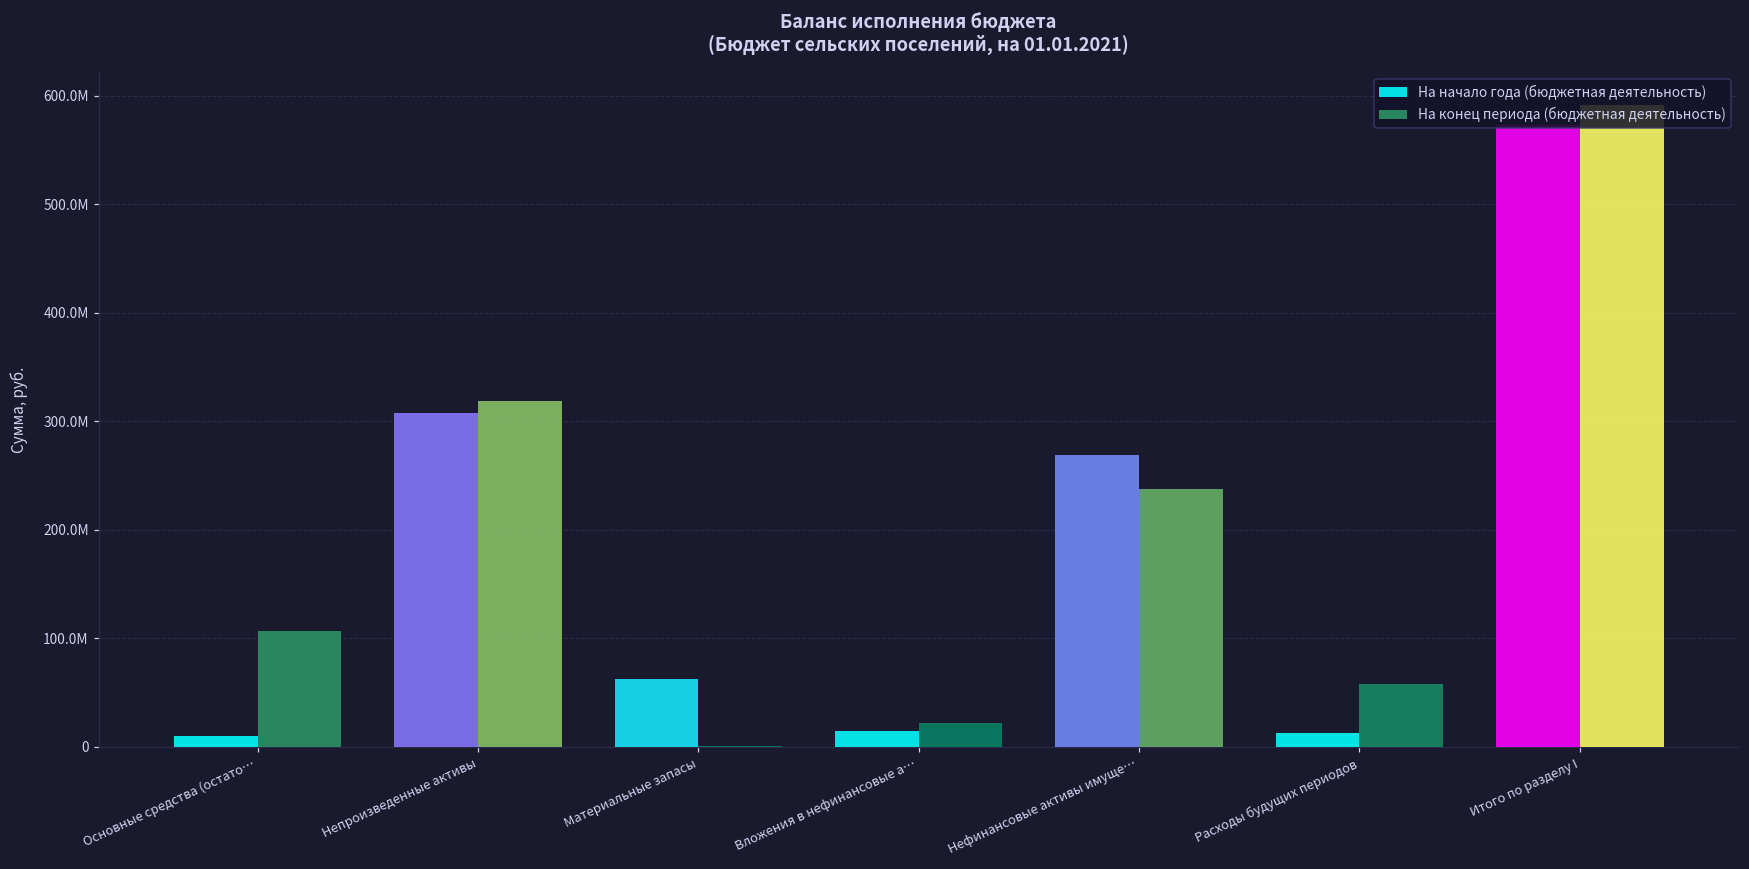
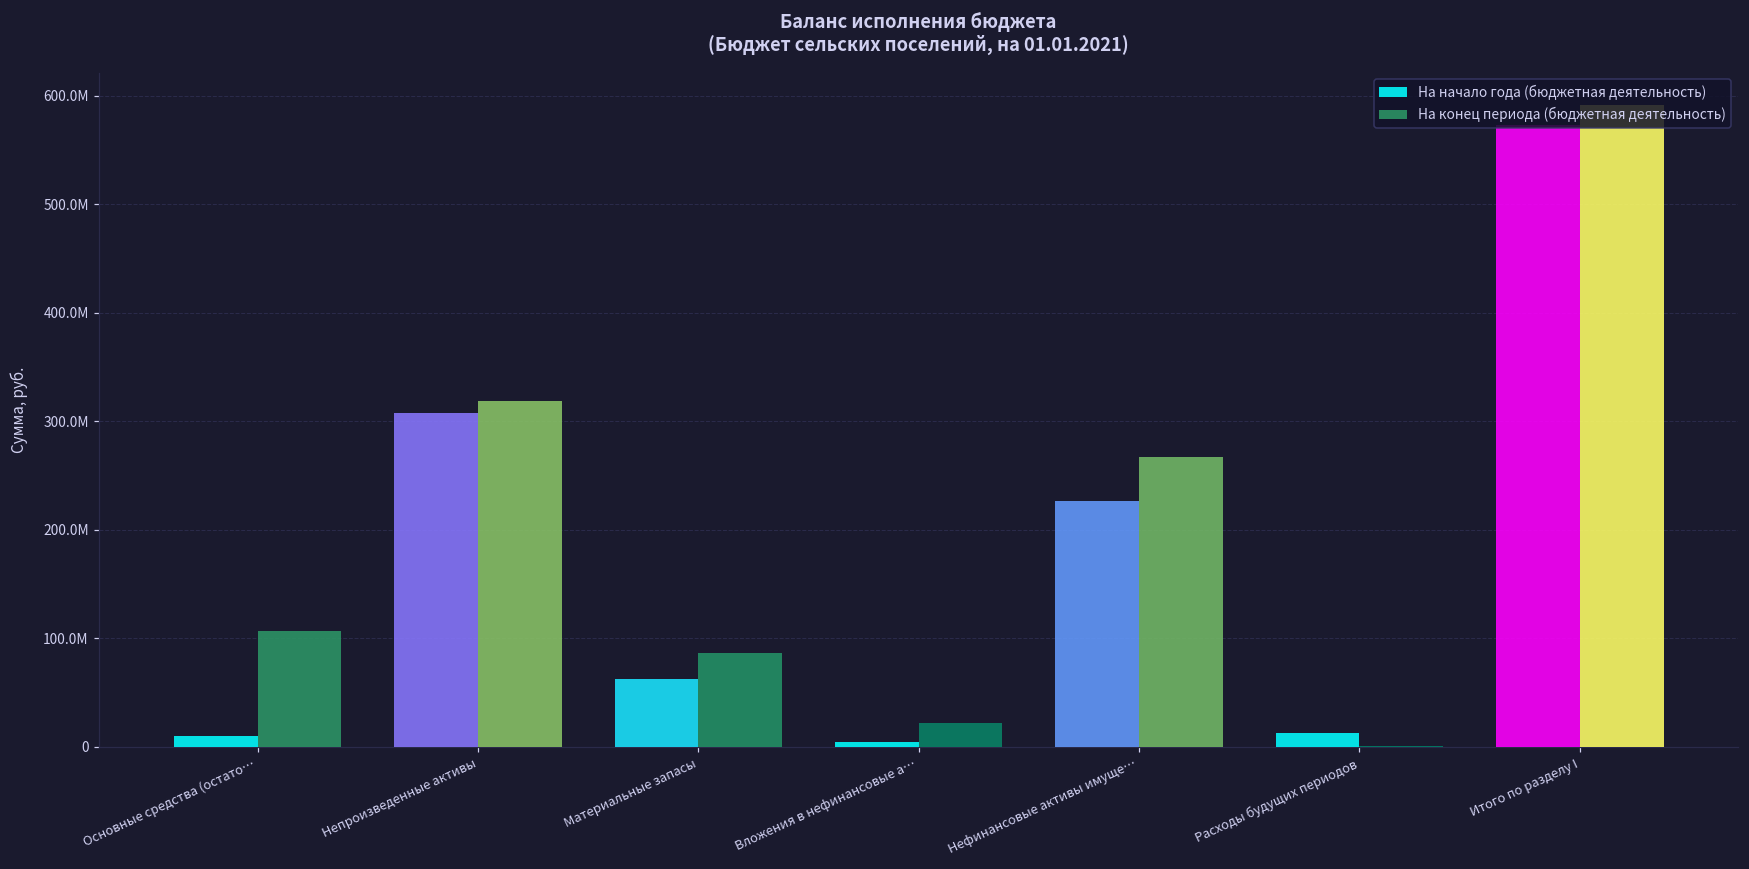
  {
    "На начало года (бюджетная деятельность)": {
      "Основные средства (остато…": 10000000,
      "Непроизведенные активы": 310000000,
      "Материальные запасы": 60000000,
-     "Вложения в нефинансовые а…": 10000000,
-     "Нефинансовые активы имуще…": 270000000,
+     "Вложения в нефинансовые а…": 0,
+     "Нефинансовые активы имуще…": 230000000,
      "Расходы будущих периодов": 10000000
    },
    "На конец периода (бюджетная деятельность)": {
      "Основные средства (остато…": 110000000,
      "Непроизведенные активы": 320000000,
-     "Материальные запасы": 0,
+     "Материальные запасы": 90000000,
      "Вложения в нефинансовые а…": 20000000,
-     "Нефинансовые активы имуще…": 240000000,
-     "Расходы будущих периодов": 60000000
+     "Нефинансовые активы имуще…": 270000000,
+     "Расходы будущих периодов": 0
    }
  }
